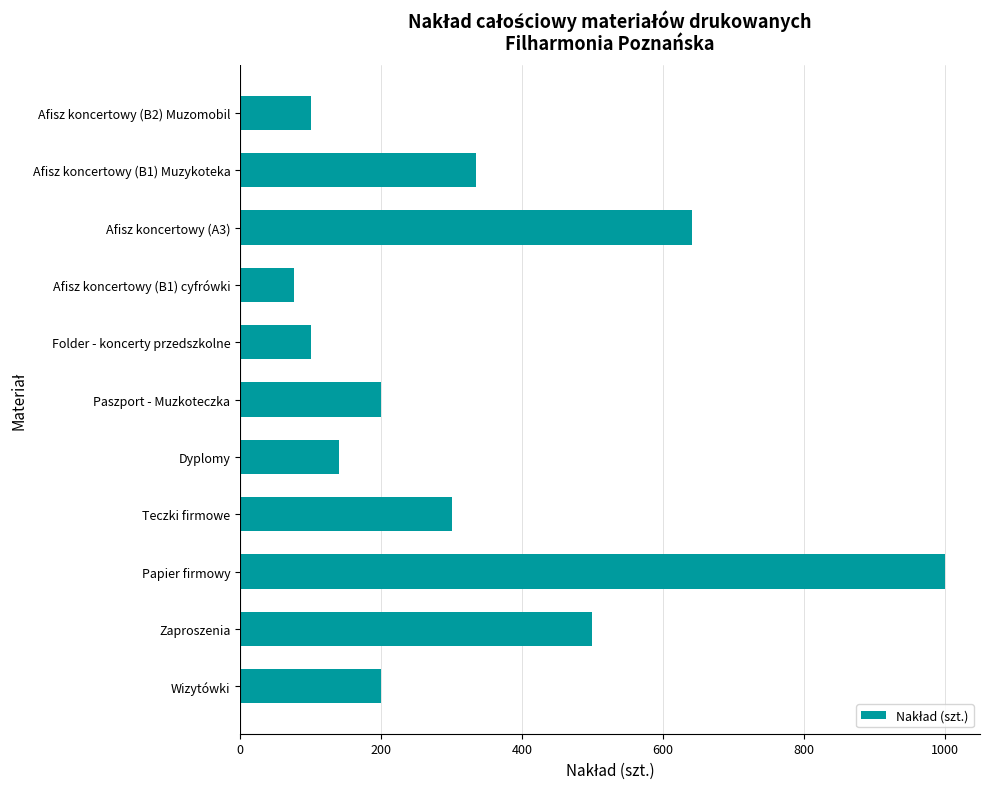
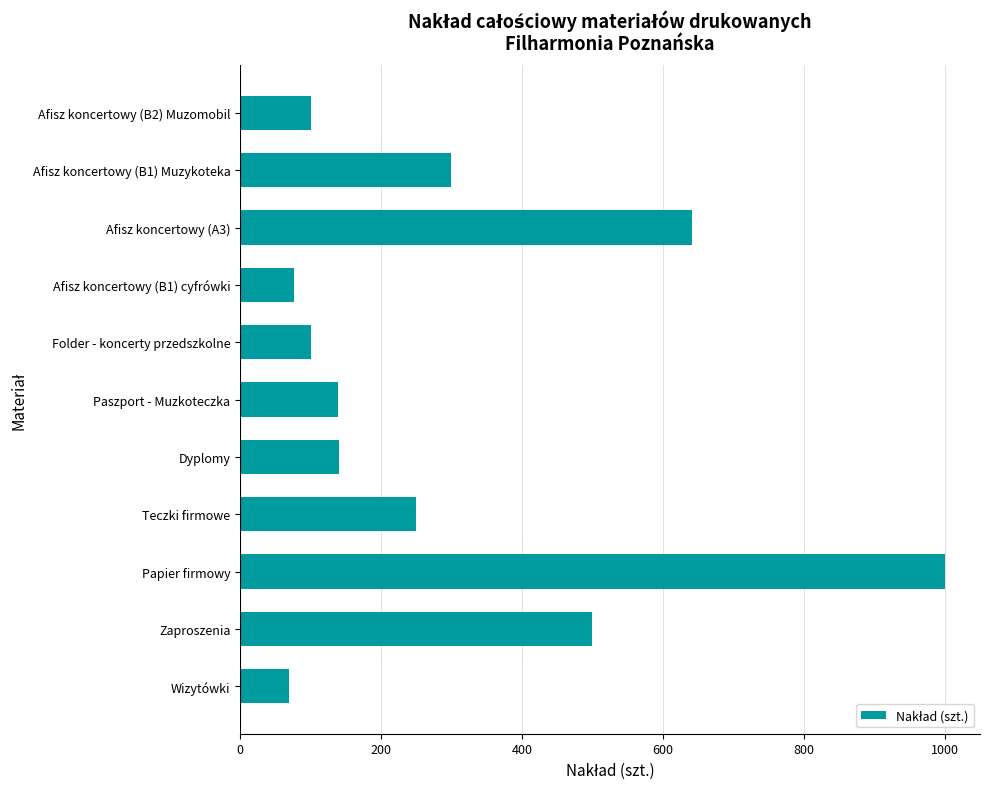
  {
    "Afisz koncertowy (B2) Muzomobil": 100,
-   "Afisz koncertowy (B1) Muzykoteka": 340,
+   "Afisz koncertowy (B1) Muzykoteka": 300,
    "Afisz koncertowy (A3)": 640,
    "Afisz koncertowy (B1) cyfrówki": 80,
    "Folder - koncerty przedszkolne": 100,
-   "Paszport - Muzkoteczka": 200,
+   "Paszport - Muzkoteczka": 140,
    "Dyplomy": 140,
-   "Teczki firmowe": 300,
+   "Teczki firmowe": 250,
    "Papier firmowy": 1000,
    "Zaproszenia": 500,
-   "Wizytówki": 200
+   "Wizytówki": 70
  }
